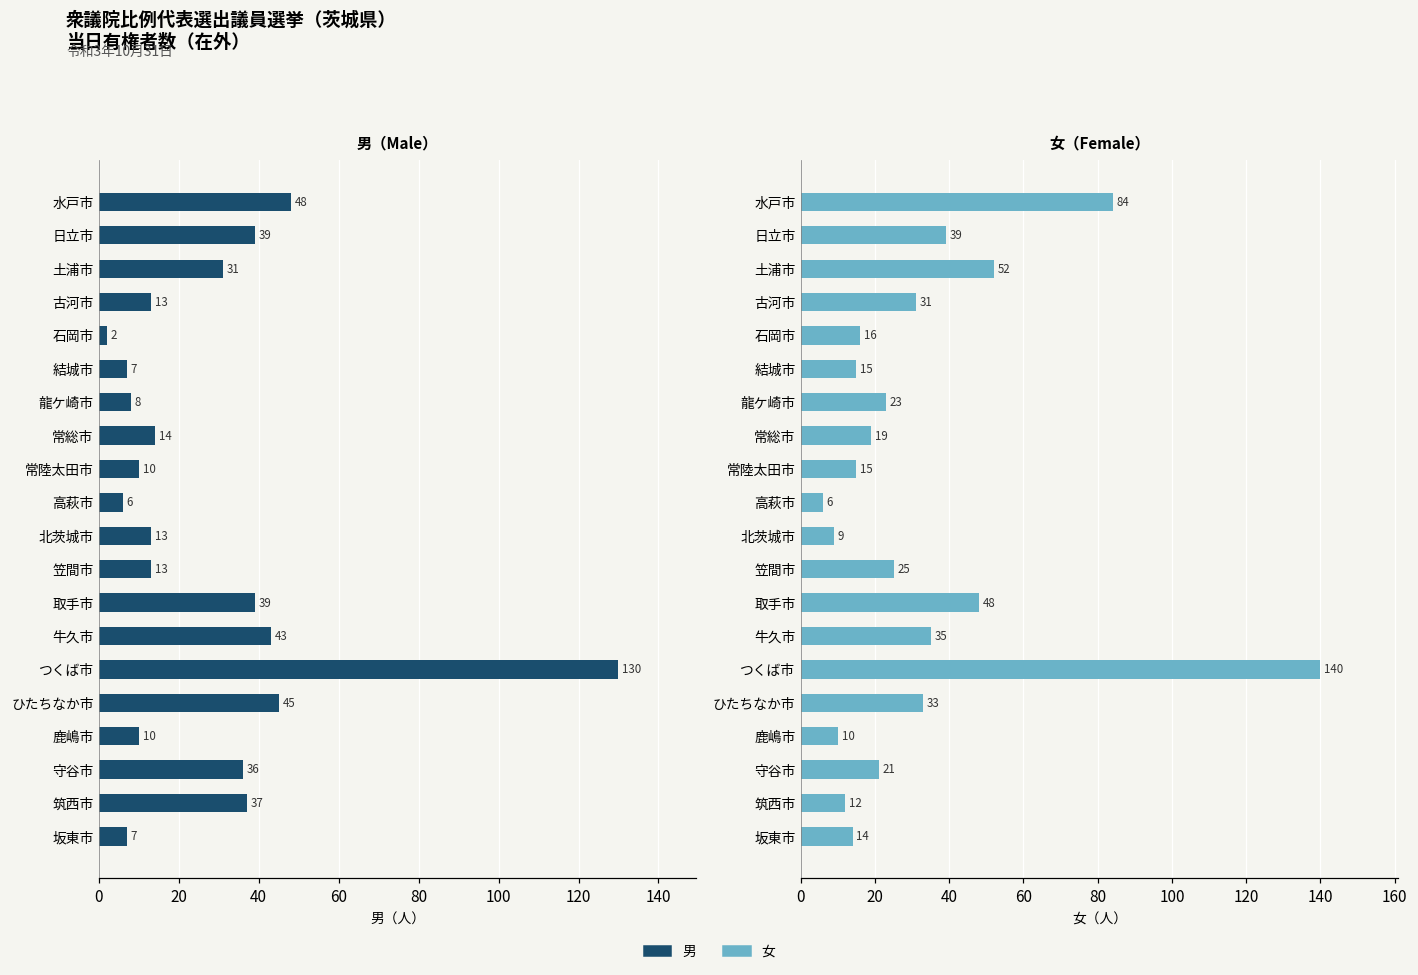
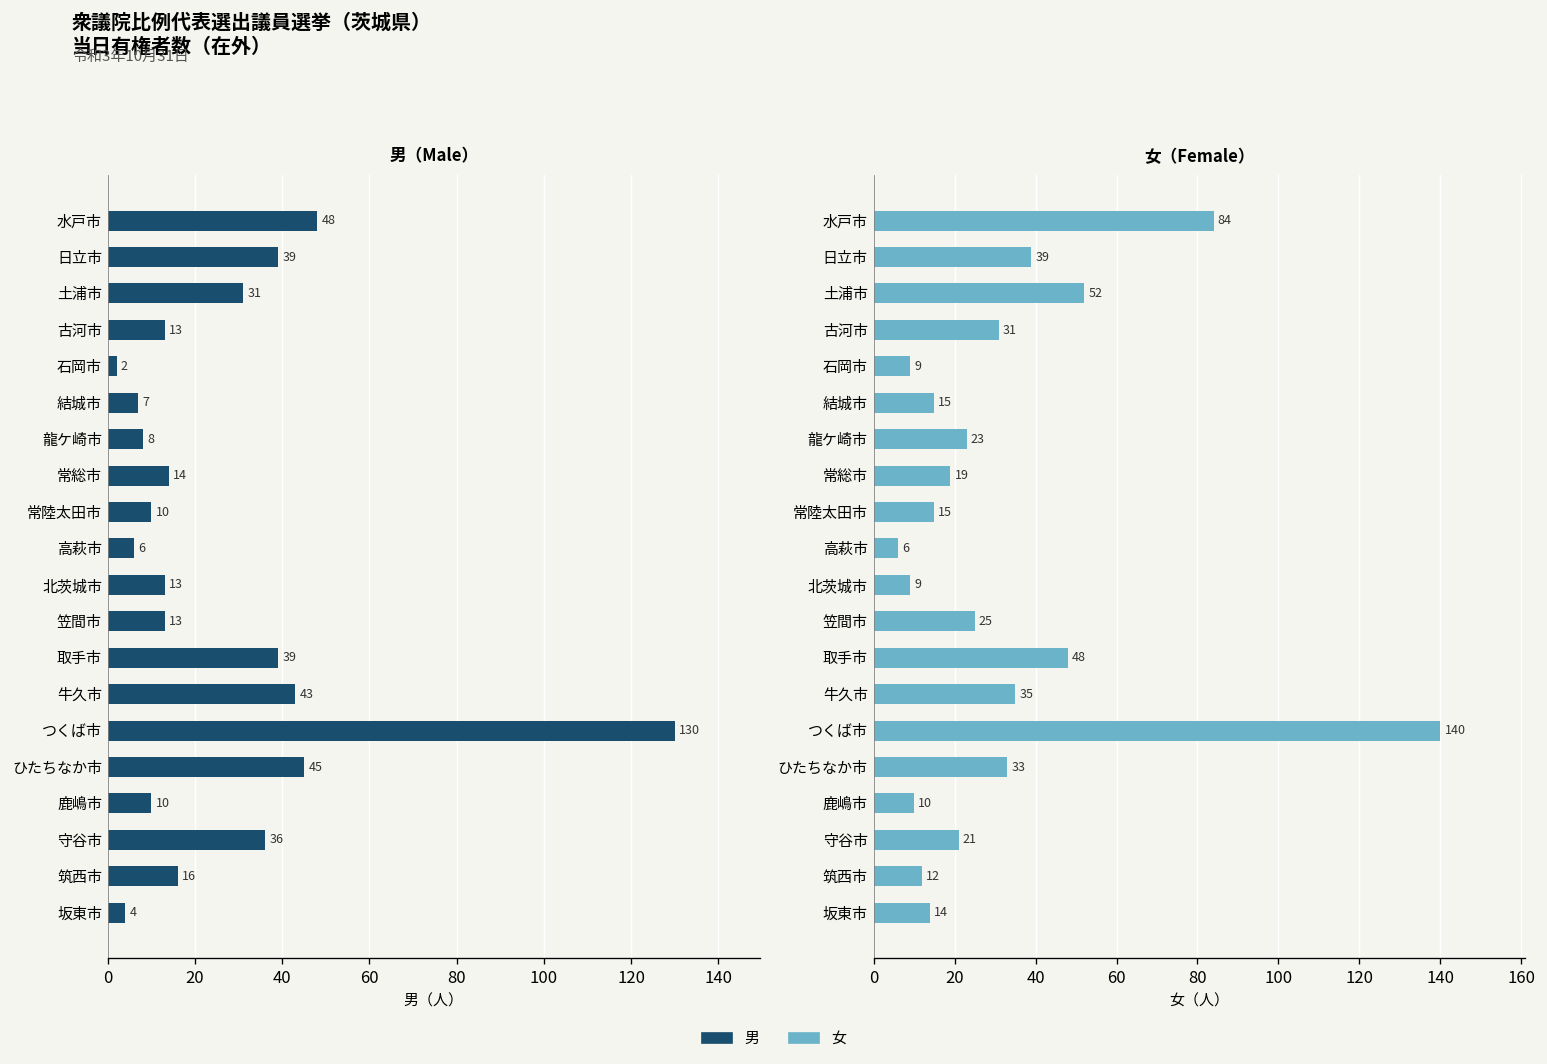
  {
    "男（Male）": {
      "水戸市": 48,
      "日立市": 39,
      "土浦市": 31,
      "古河市": 13,
      "石岡市": 2,
      "結城市": 7,
      "龍ケ崎市": 8,
      "常総市": 14,
      "常陸太田市": 10,
      "高萩市": 6,
      "北茨城市": 13,
      "笠間市": 13,
      "取手市": 39,
      "牛久市": 43,
      "つくば市": 130,
      "ひたちなか市": 45,
      "鹿嶋市": 10,
      "守谷市": 36,
-     "筑西市": 37,
-     "坂東市": 7
+     "筑西市": 16,
+     "坂東市": 4
    },
    "女（Female）": {
      "水戸市": 84,
      "日立市": 39,
      "土浦市": 52,
      "古河市": 31,
-     "石岡市": 16,
+     "石岡市": 9,
      "結城市": 15,
      "龍ケ崎市": 23,
      "常総市": 19,
      "常陸太田市": 15,
      "高萩市": 6,
      "北茨城市": 9,
      "笠間市": 25,
      "取手市": 48,
      "牛久市": 35,
      "つくば市": 140,
      "ひたちなか市": 33,
      "鹿嶋市": 10,
      "守谷市": 21,
      "筑西市": 12,
      "坂東市": 14
    }
  }
